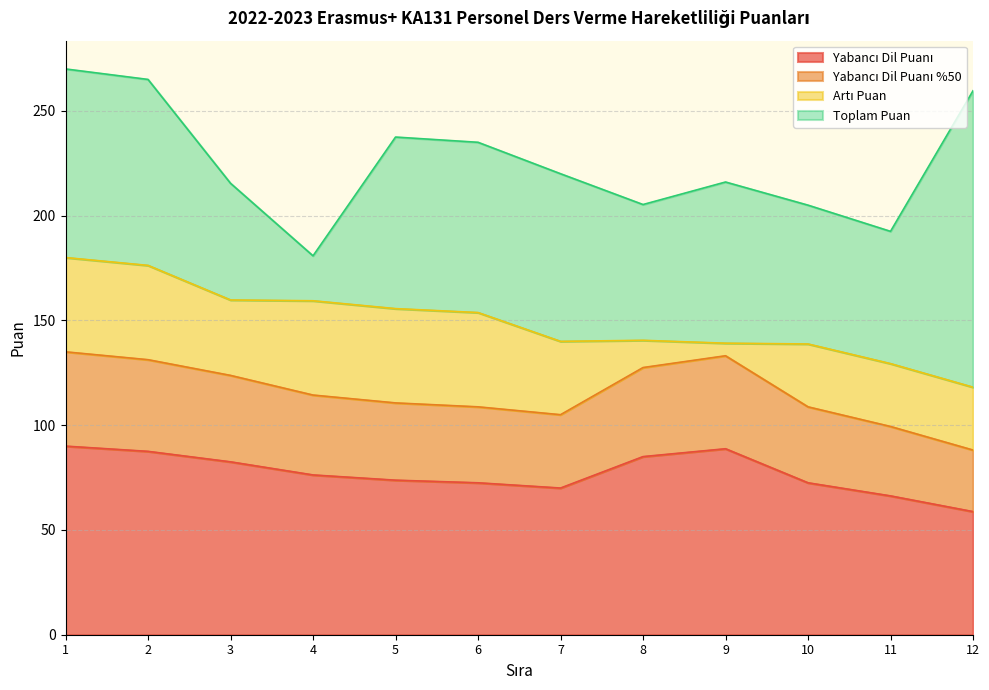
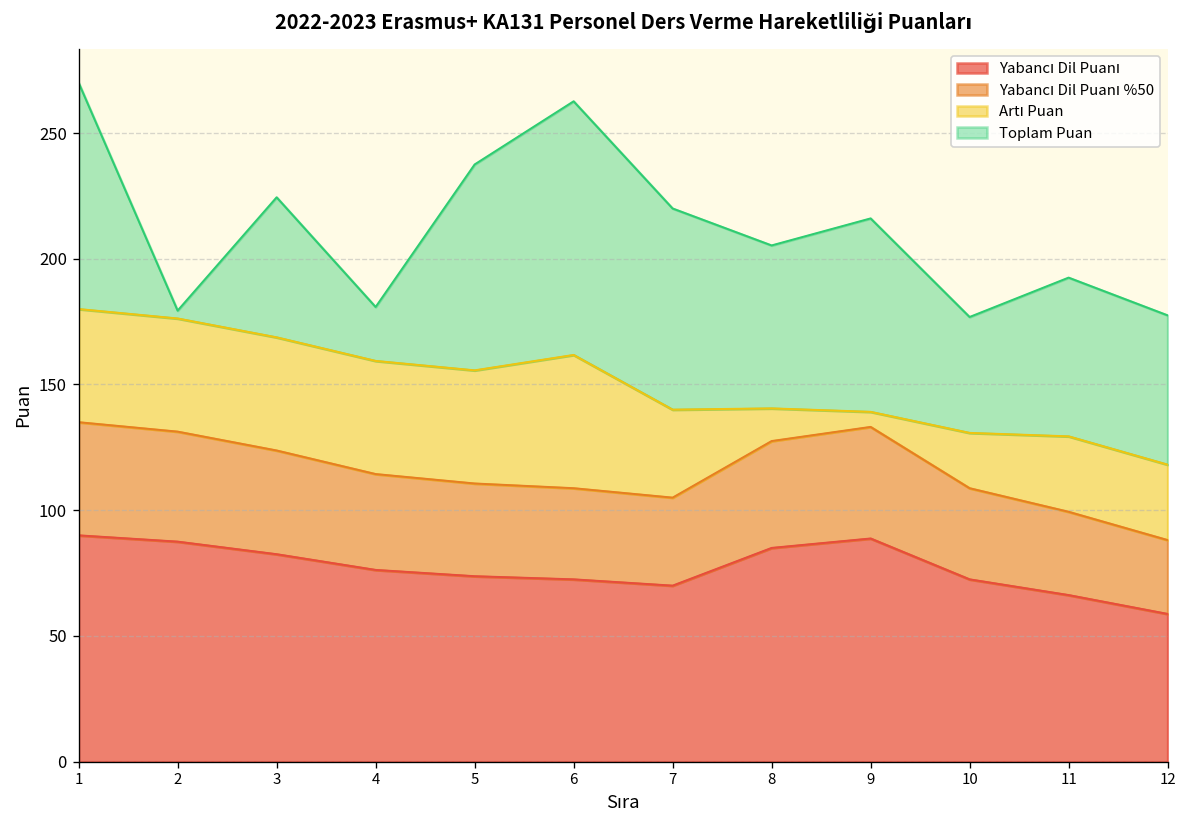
  {
    "Artı Puan": {
      "1": 45,
      "2": 45,
-     "3": 36,
+     "3": 45,
      "4": 45,
      "5": 45,
-     "6": 45,
+     "6": 53,
      "7": 35,
      "8": 13,
      "9": 6,
-     "10": 30,
+     "10": 22,
      "11": 30,
      "12": 30
    },
    "Toplam Puan": {
      "1": 90,
-     "2": 89,
+     "2": 3,
      "3": 56,
      "4": 21,
      "5": 82,
-     "6": 81,
+     "6": 101,
      "7": 80,
      "8": 65,
      "9": 77,
-     "10": 66,
+     "10": 46,
      "11": 63,
-     "12": 141
+     "12": 59
    }
  }
